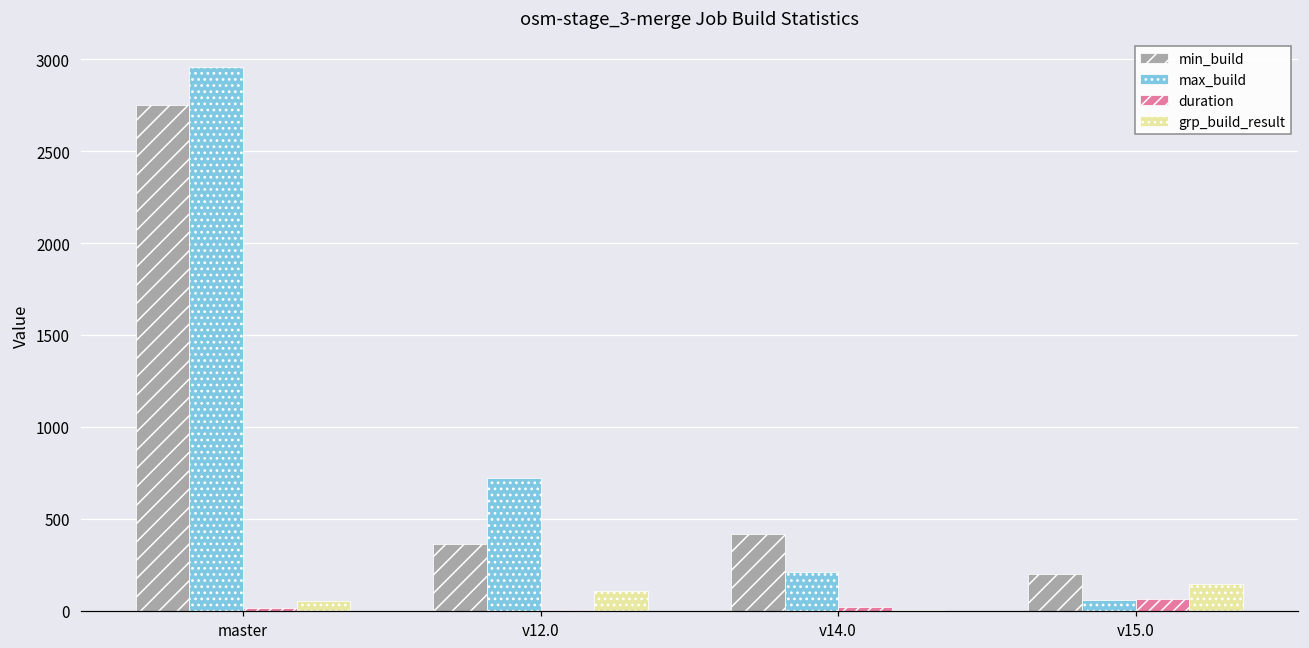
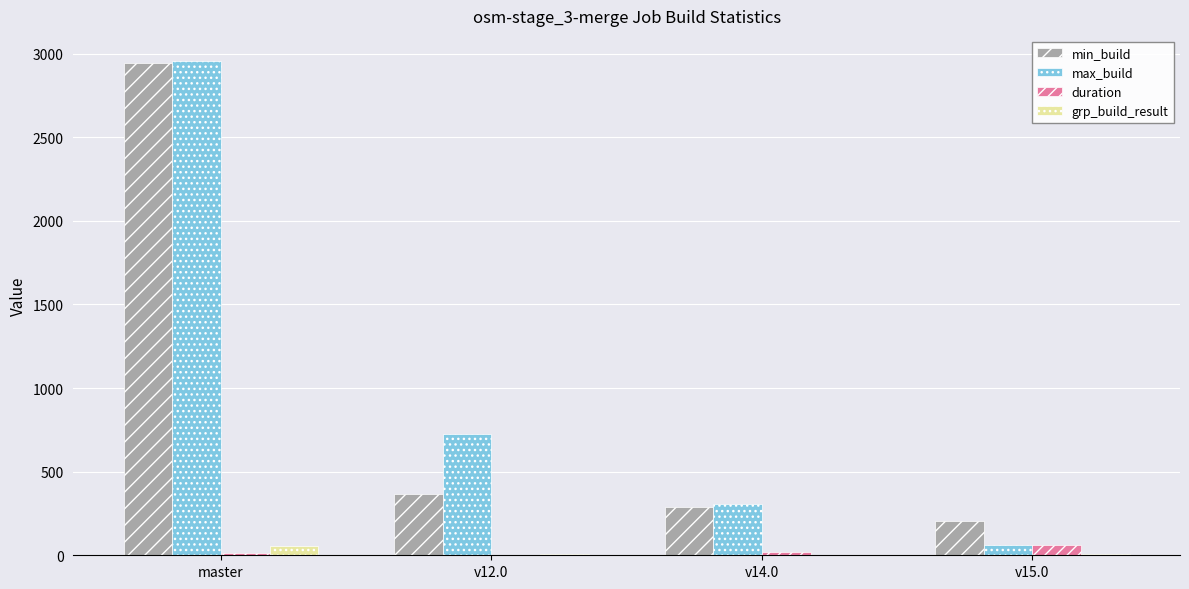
  {
    "min_build": {
-     "master": 2750,
+     "master": 2950,
      "v12.0": 370,
-     "v14.0": 420,
+     "v14.0": 290,
      "v15.0": 200
    },
    "max_build": {
      "master": 2960,
      "v12.0": 730,
-     "v14.0": 210,
+     "v14.0": 310,
      "v15.0": 60
    },
    "duration": {
      "v14.0": 20,
      "v15.0": 60
    },
    "grp_build_result": {
      "master": 60,
-     "v12.0": 110,
-     "v15.0": 150
+     "v12.0": 10,
+     "v15.0": 10
    }
  }
